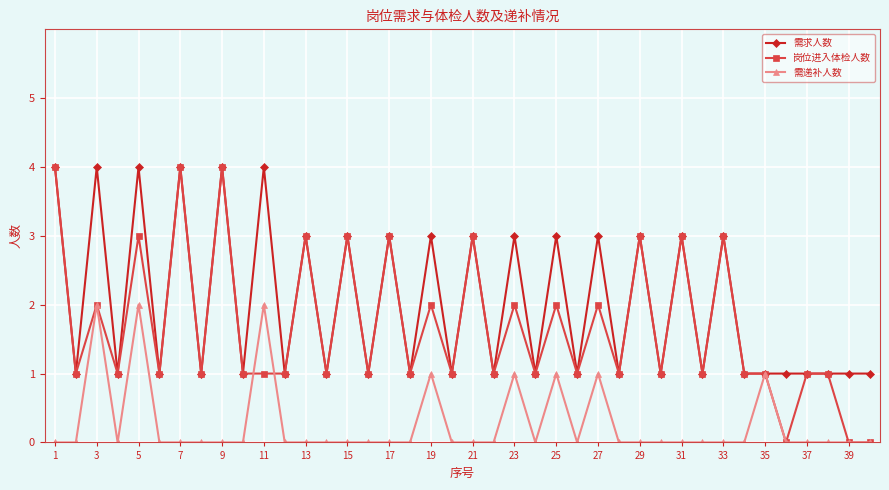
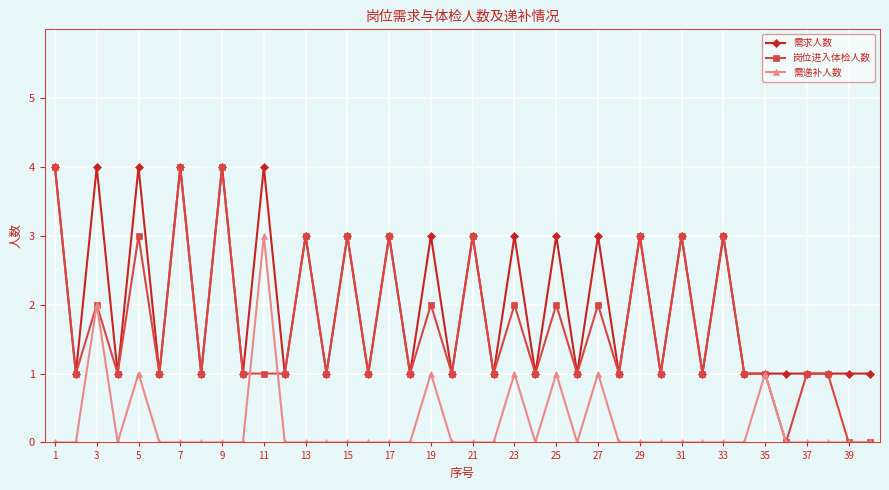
  {
    "需递补人数": {
      "1": 0,
-     "5": 2,
+     "5": 1,
      "7": 0,
      "9": 0,
-     "11": 2,
+     "11": 3,
      "13": 0,
      "15": 0,
      "17": 0,
      "19": 1,
      "21": 0,
      "23": 1,
      "25": 1,
      "27": 1,
      "29": 0,
      "31": 0,
      "33": 0,
      "37": 0
    }
  }
